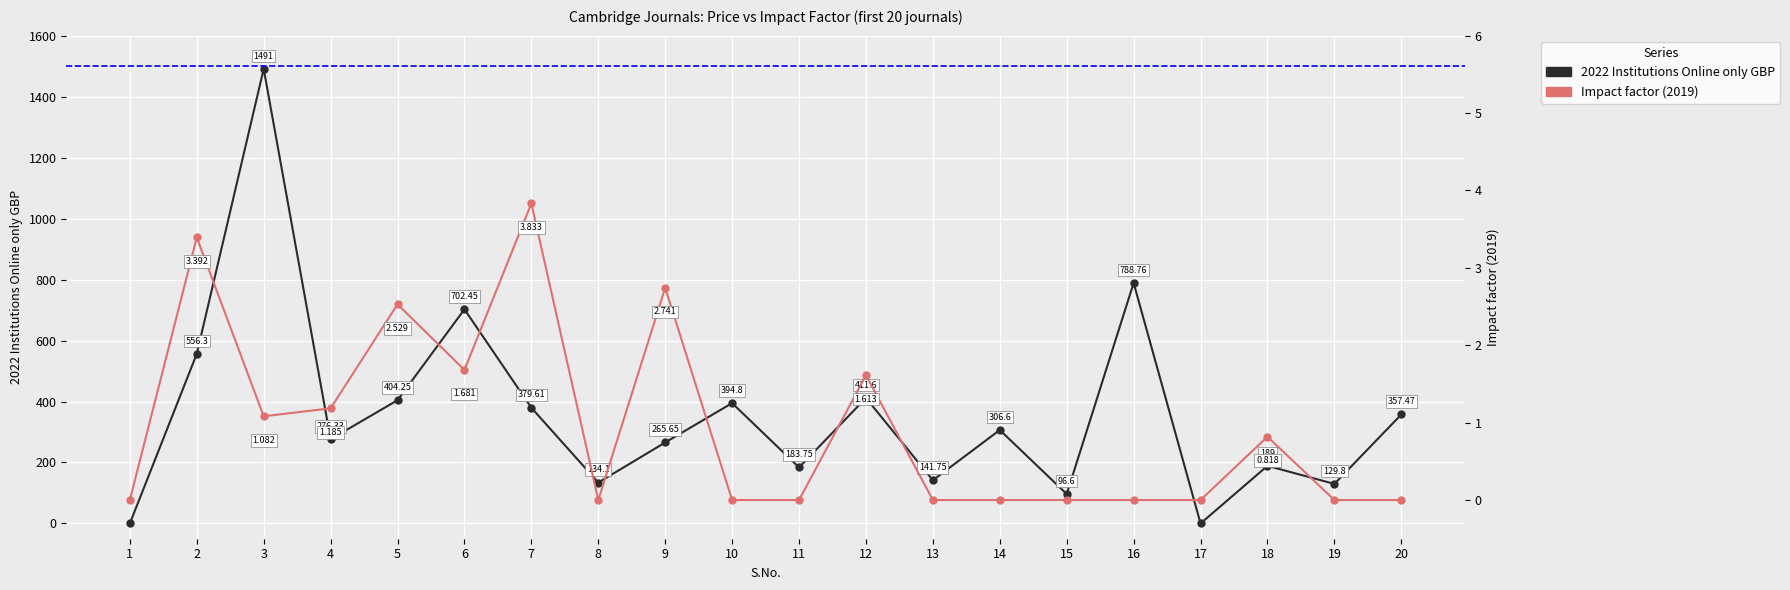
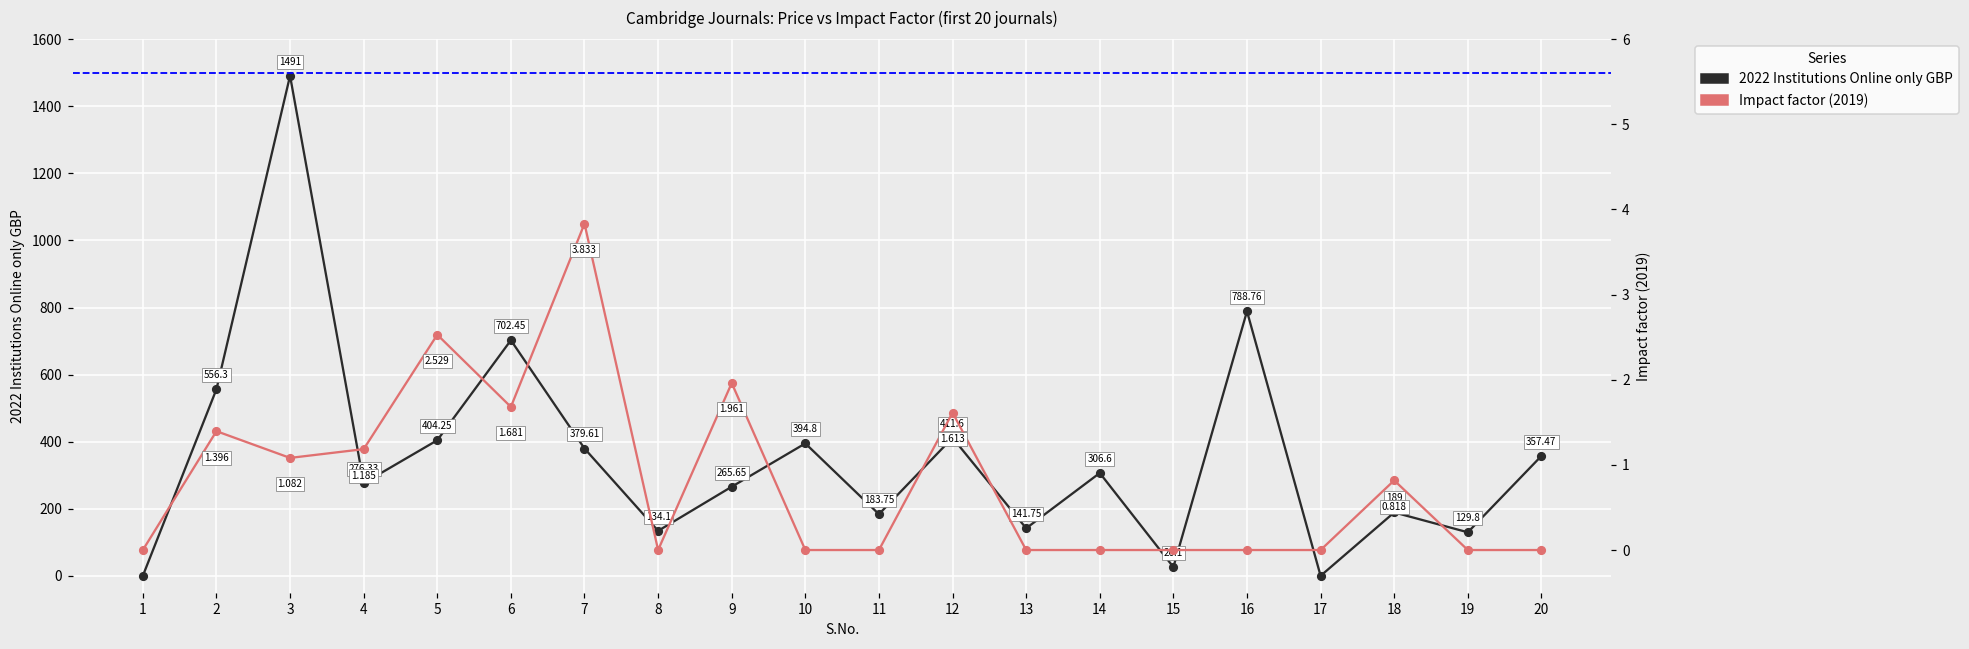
  {
    "2022 Institutions Online only GBP": {
-     "15": 96.6
+     "15": 26.1
    },
    "Impact factor (2019)": {
-     "2": 3.392,
-     "9": 2.741
+     "2": 1.396,
+     "9": 1.961
    }
  }
